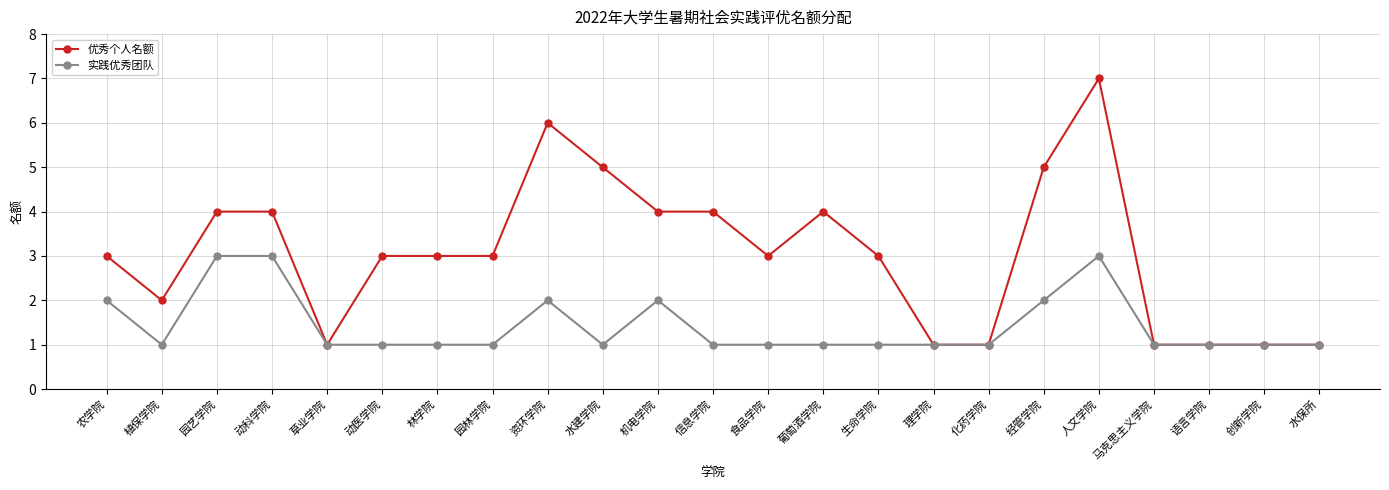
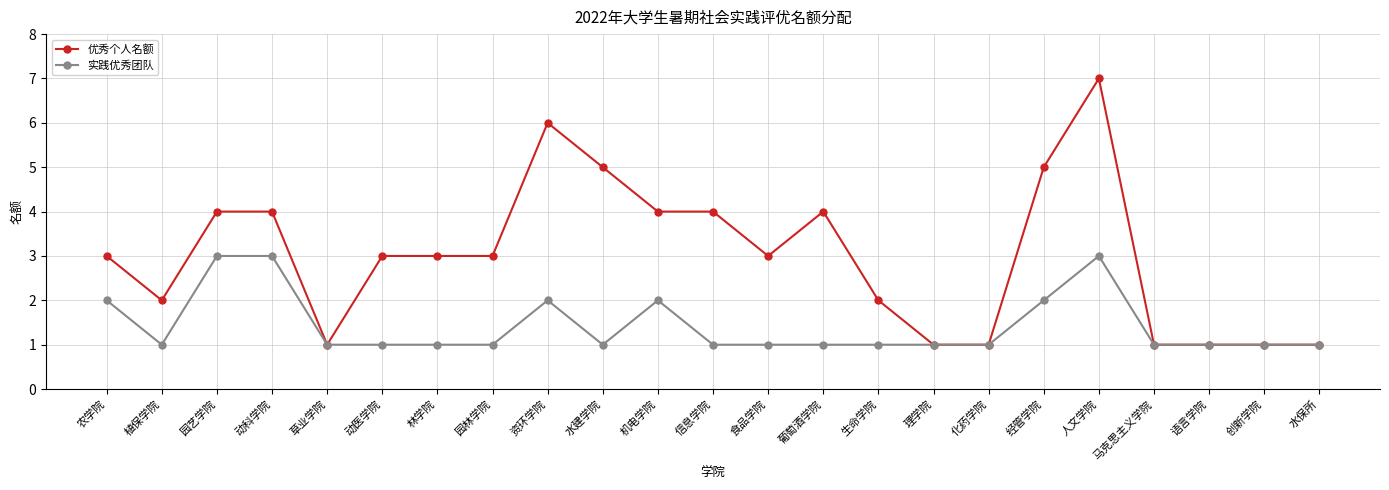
  {
    "优秀个人名额": {
      "农学院": 3,
      "植保学院": 2,
      "园艺学院": 4,
      "动科学院": 4,
      "动医学院": 3,
      "林学院": 3,
      "园林学院": 3,
      "资环学院": 6,
      "水建学院": 5,
      "机电学院": 4,
      "信息学院": 4,
      "食品学院": 3,
      "葡萄酒学院": 4,
-     "生命学院": 3,
+     "生命学院": 2,
      "经管学院": 5,
      "人文学院": 7
    },
    "实践优秀团队": {
      "农学院": 2,
      "植保学院": 1,
      "园艺学院": 3,
      "动科学院": 3,
      "动医学院": 1,
      "林学院": 1,
      "园林学院": 1,
      "资环学院": 2,
      "水建学院": 1,
      "机电学院": 2,
      "信息学院": 1,
      "食品学院": 1,
      "葡萄酒学院": 1,
      "生命学院": 1,
      "经管学院": 2,
      "人文学院": 3
    }
  }
